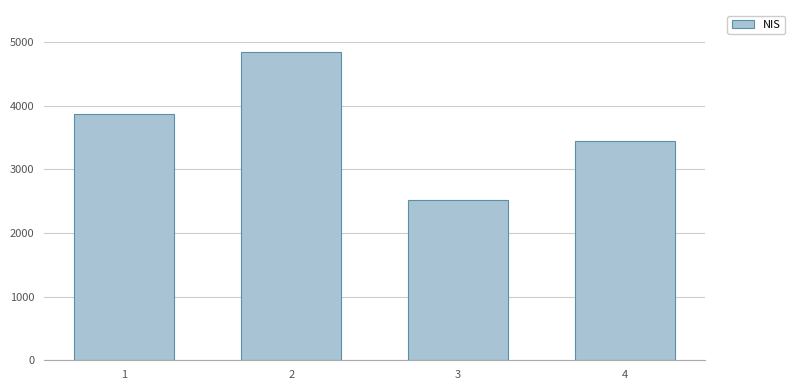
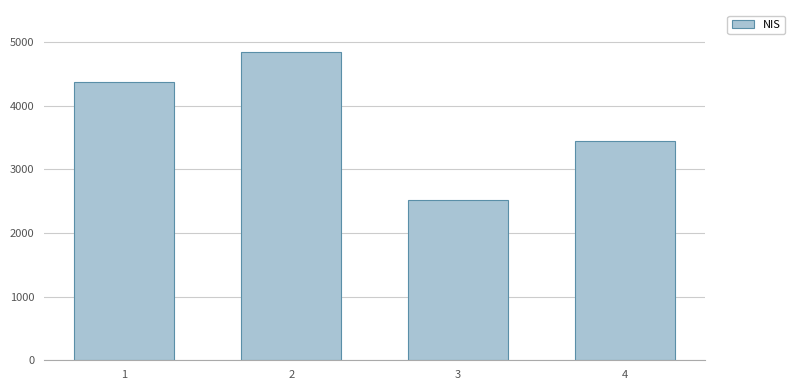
  {
-   "1": 3900,
+   "1": 4400,
    "2": 4800,
    "3": 2500,
    "4": 3400
  }
